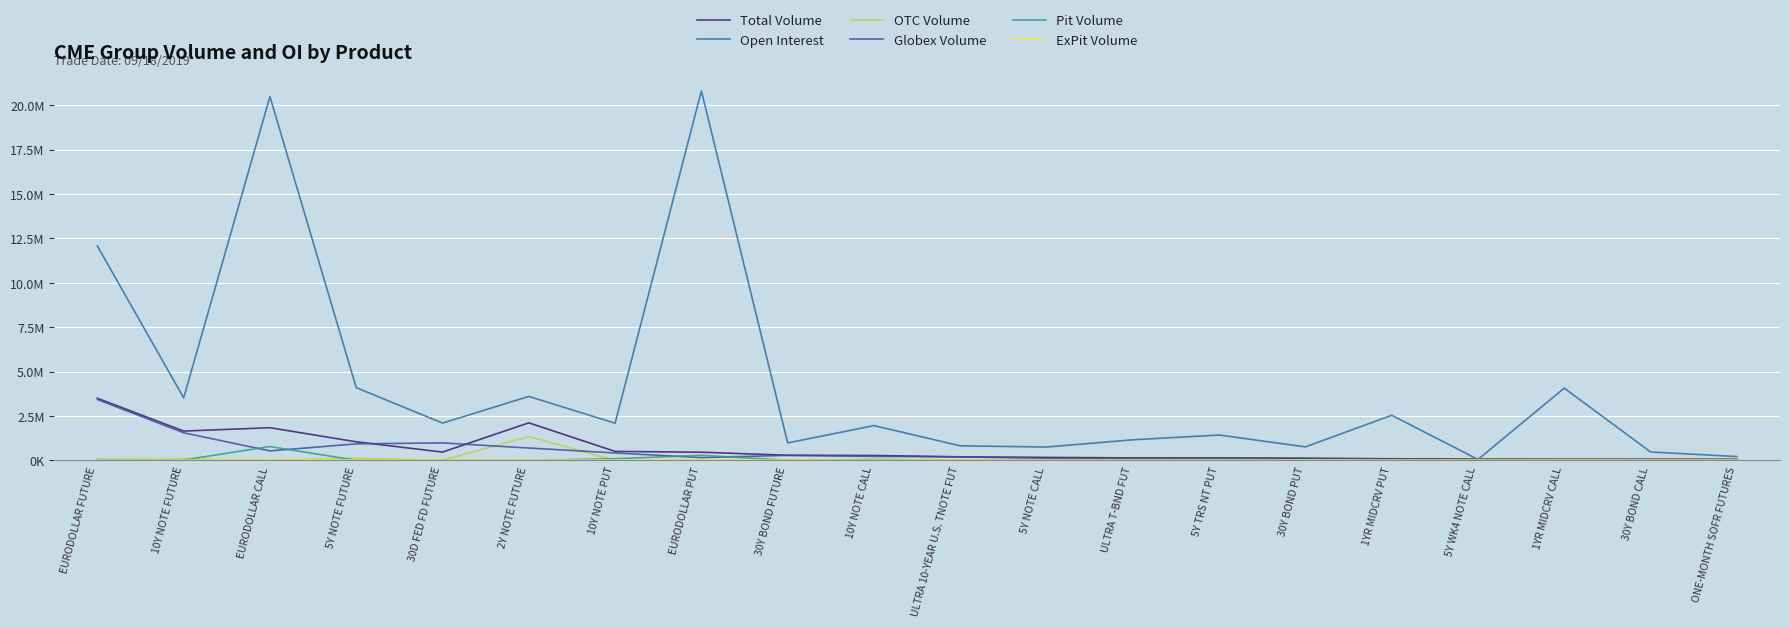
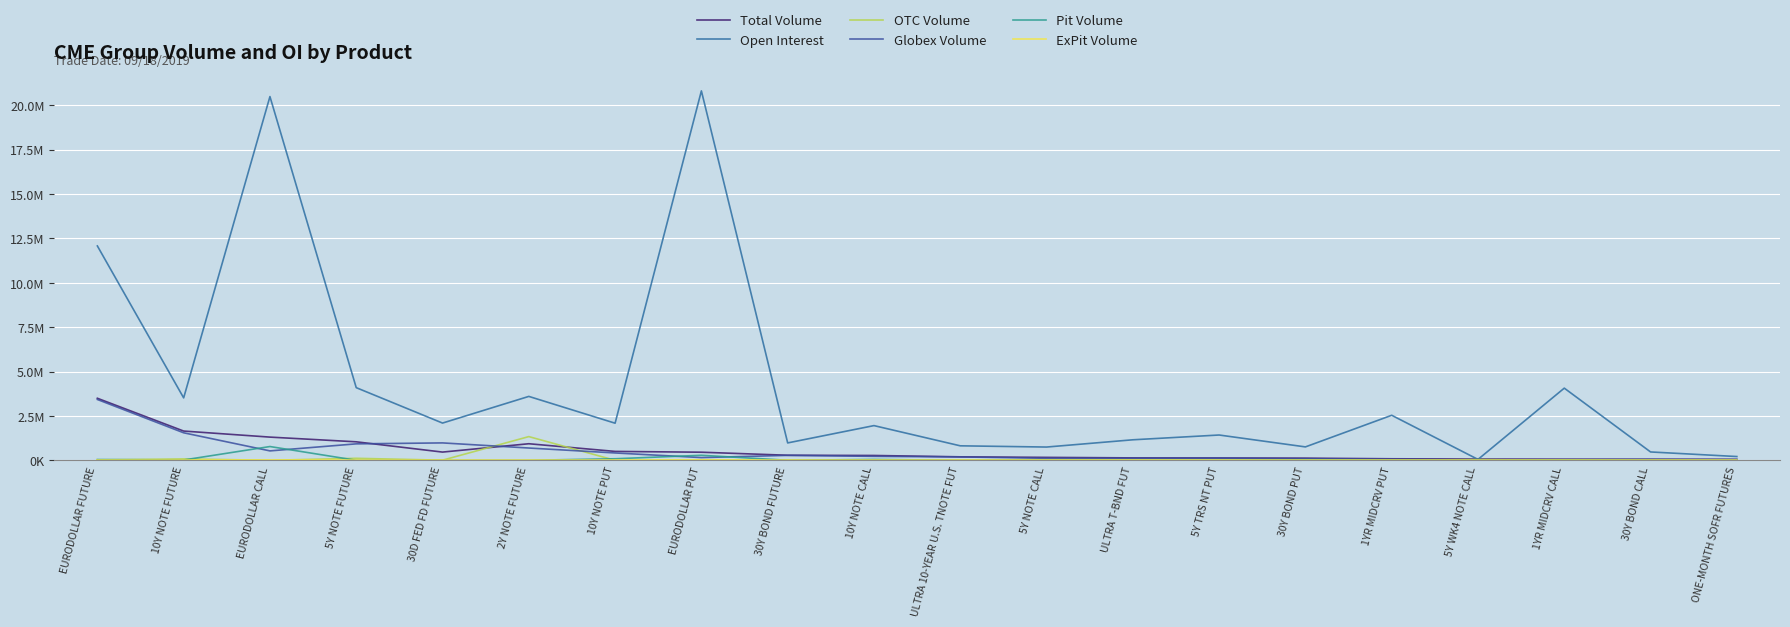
  {
    "Total Volume": {
-     "EURODOLLAR CALL": 1800000,
+     "EURODOLLAR CALL": 1300000,
      "30D FED FD FUTURE": 500000,
-     "2Y NOTE FUTURE": 2100000,
+     "2Y NOTE FUTURE": 900000,
      "EURODOLLAR PUT": 500000
    },
    "OTC Volume": {
      "2Y NOTE FUTURE": 1300000
    }
  }
